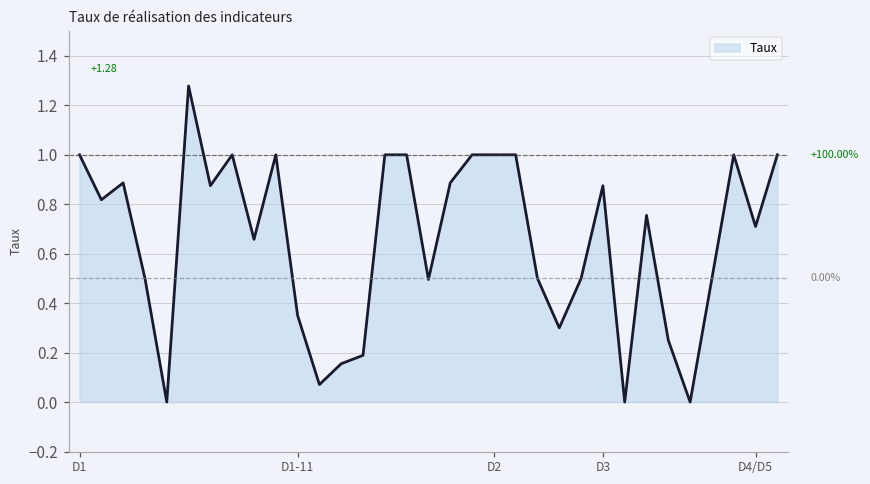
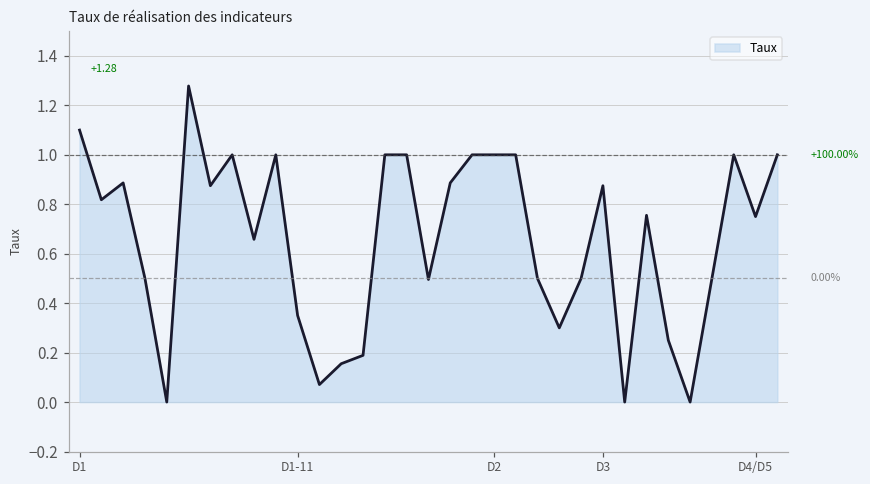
  {
-   "D1": 1.0,
+   "D1": 1.1,
    "D1-11": 0.35,
    "D2": 1.00,
    "D3": 0.88,
-   "D4/D5": 0.71
+   "D4/D5": 0.75
  }
